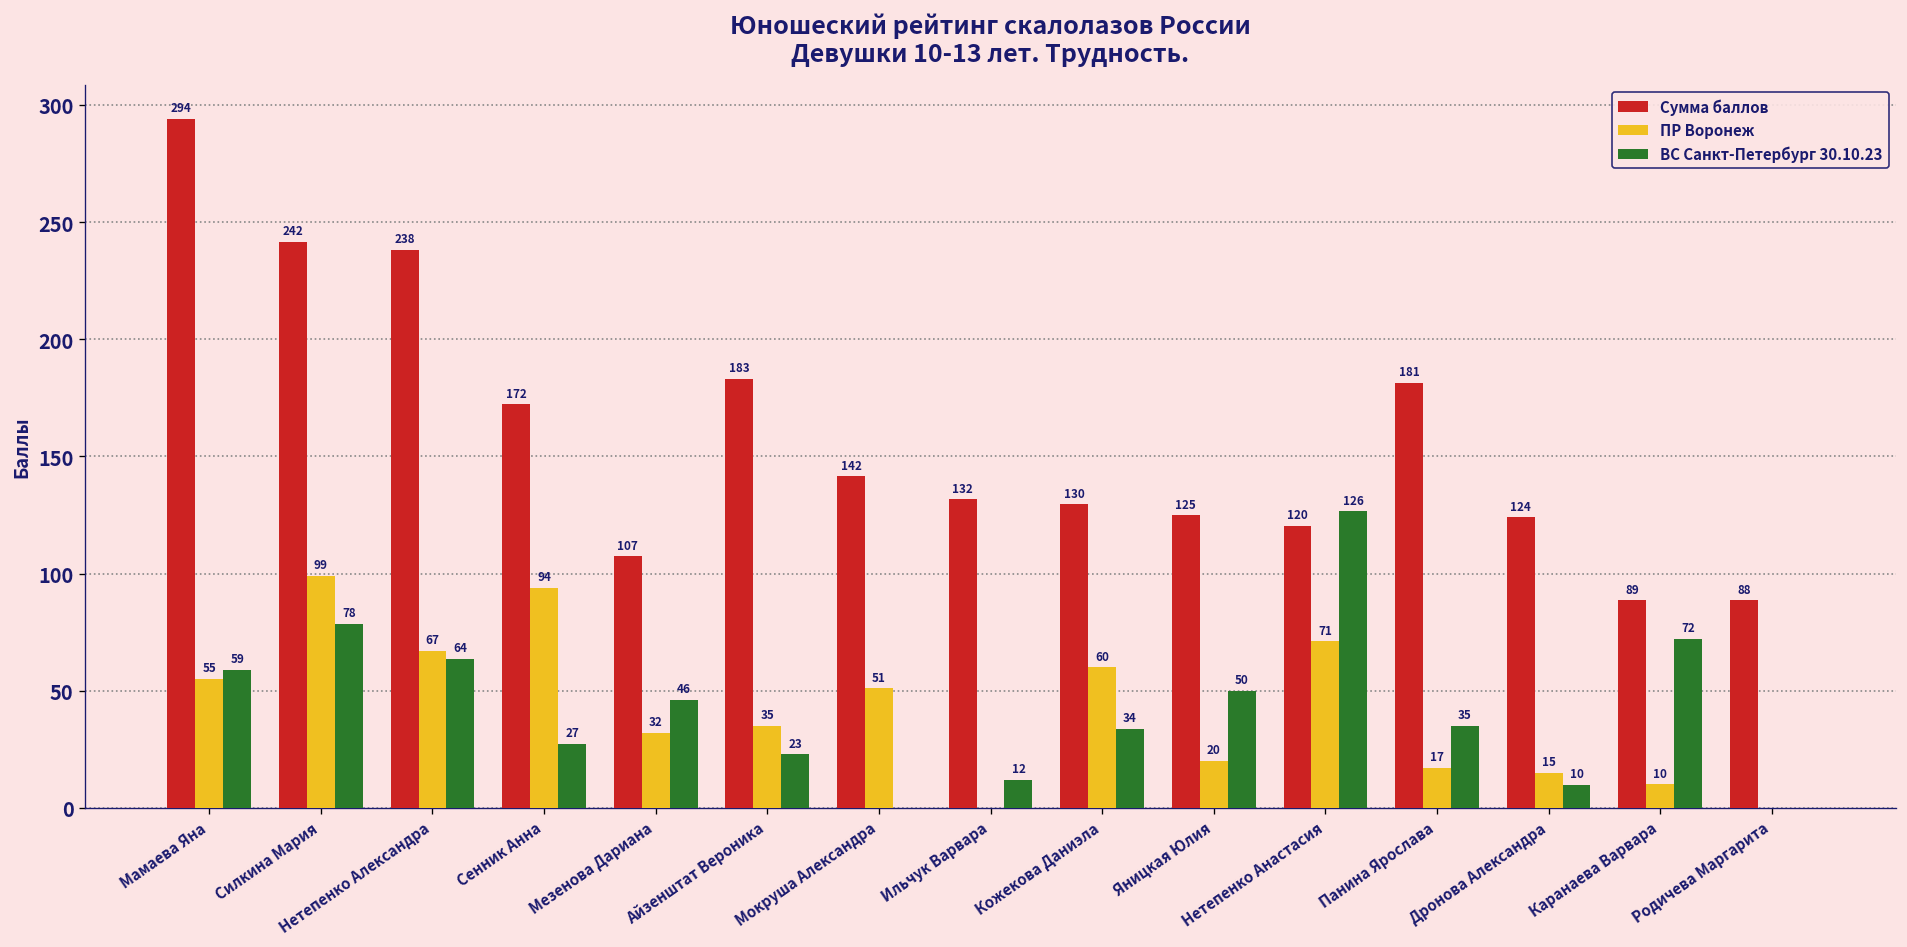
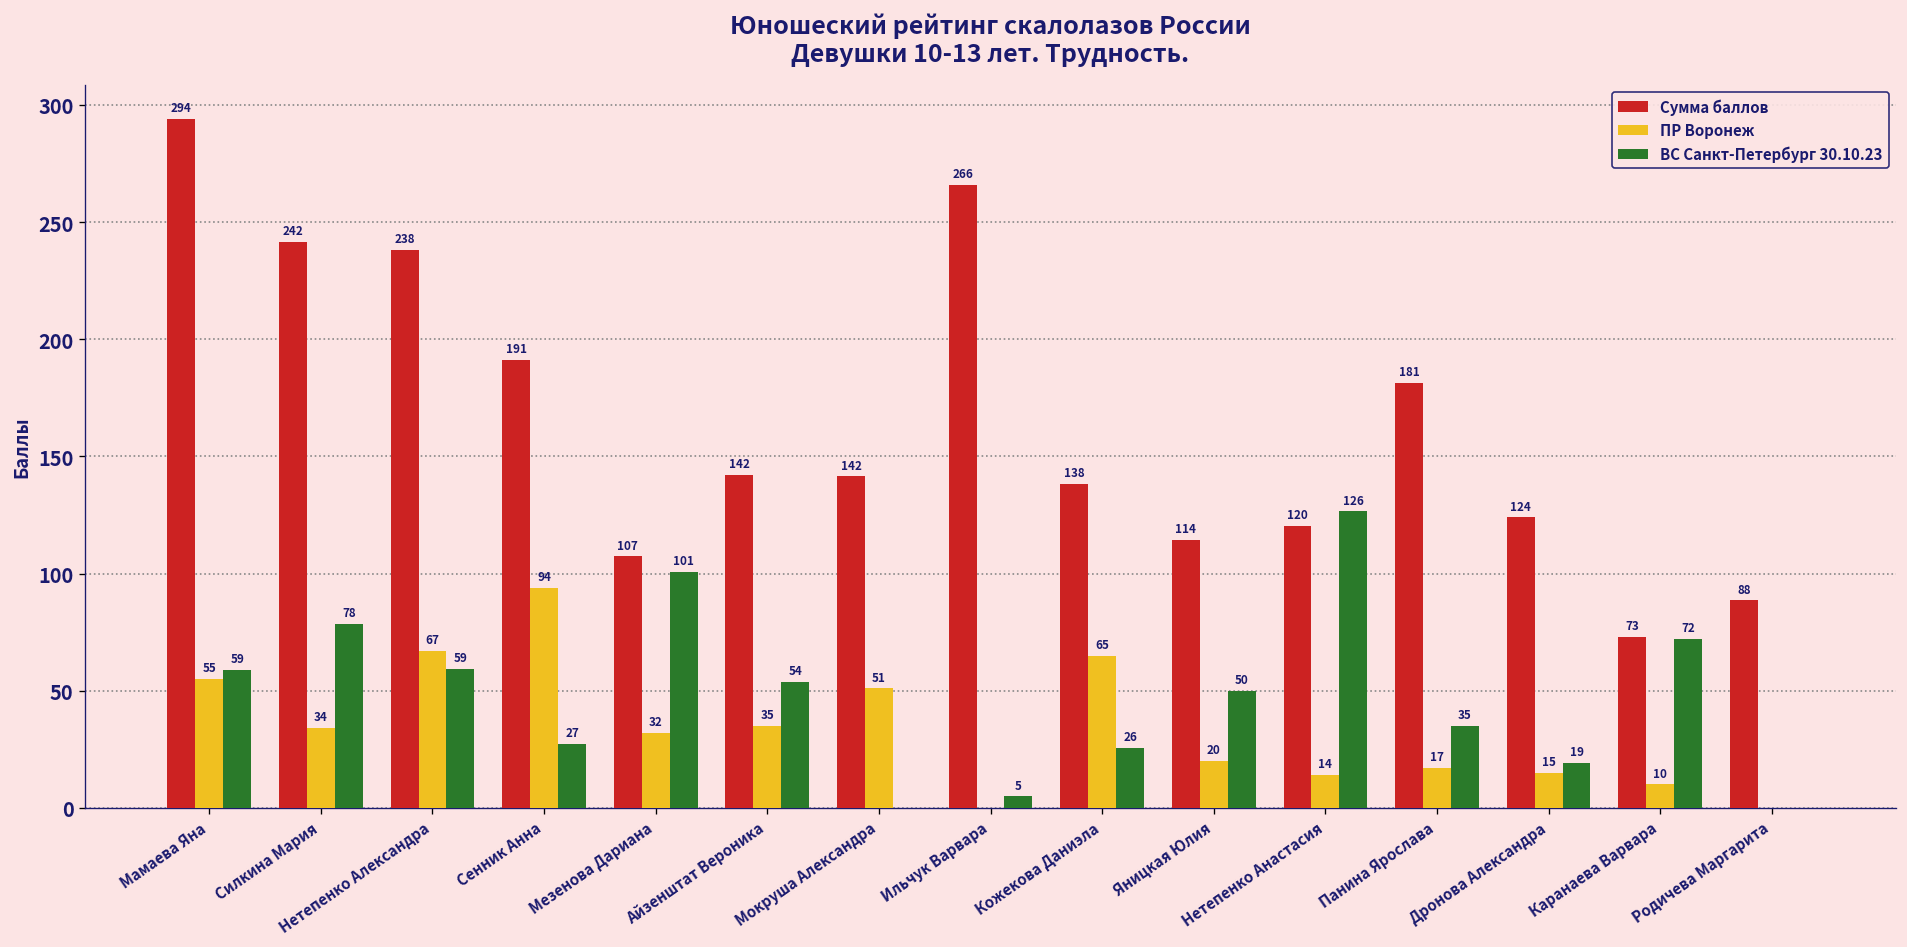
  {
    "Сумма баллов": {
      "Мамаева Яна": 294,
      "Силкина Мария": 242,
      "Нетепенко Александра": 238,
-     "Сенник Анна": 172,
+     "Сенник Анна": 191,
      "Мезенова Дариана": 107,
-     "Айзенштат Вероника": 183,
+     "Айзенштат Вероника": 142,
      "Мокруша Александра": 142,
-     "Ильчук Варвара": 132,
-     "Кожекова Даниэла": 130,
-     "Яницкая Юлия": 125,
+     "Ильчук Варвара": 266,
+     "Кожекова Даниэла": 138,
+     "Яницкая Юлия": 114,
      "Нетепенко Анастасия": 120,
      "Панина Ярослава": 181,
      "Дронова Александра": 124,
-     "Каранаева Варвара": 89,
+     "Каранаева Варвара": 73,
      "Родичева Маргарита": 88
    },
    "ПР Воронеж": {
      "Мамаева Яна": 55,
-     "Силкина Мария": 99,
+     "Силкина Мария": 34,
      "Нетепенко Александра": 67,
      "Сенник Анна": 94,
      "Мезенова Дариана": 32,
      "Айзенштат Вероника": 35,
      "Мокруша Александра": 51,
-     "Кожекова Даниэла": 60,
+     "Кожекова Даниэла": 65,
      "Яницкая Юлия": 20,
-     "Нетепенко Анастасия": 71,
+     "Нетепенко Анастасия": 14,
      "Панина Ярослава": 17,
      "Дронова Александра": 15,
      "Каранаева Варвара": 10
    },
    "ВС Санкт-Петербург 30.10.23": {
      "Мамаева Яна": 59,
      "Силкина Мария": 78,
-     "Нетепенко Александра": 64,
+     "Нетепенко Александра": 59,
      "Сенник Анна": 27,
-     "Мезенова Дариана": 46,
-     "Айзенштат Вероника": 23,
-     "Ильчук Варвара": 12,
-     "Кожекова Даниэла": 34,
+     "Мезенова Дариана": 101,
+     "Айзенштат Вероника": 54,
+     "Ильчук Варвара": 5,
+     "Кожекова Даниэла": 26,
      "Яницкая Юлия": 50,
      "Нетепенко Анастасия": 126,
      "Панина Ярослава": 35,
-     "Дронова Александра": 10,
+     "Дронова Александра": 19,
      "Каранаева Варвара": 72
    }
  }
